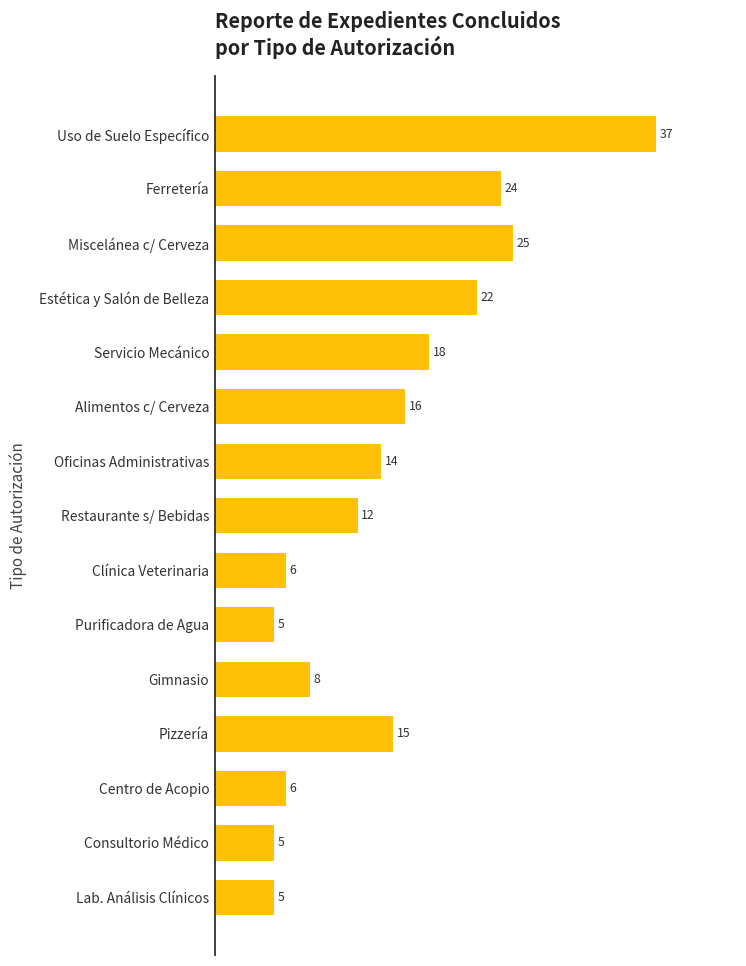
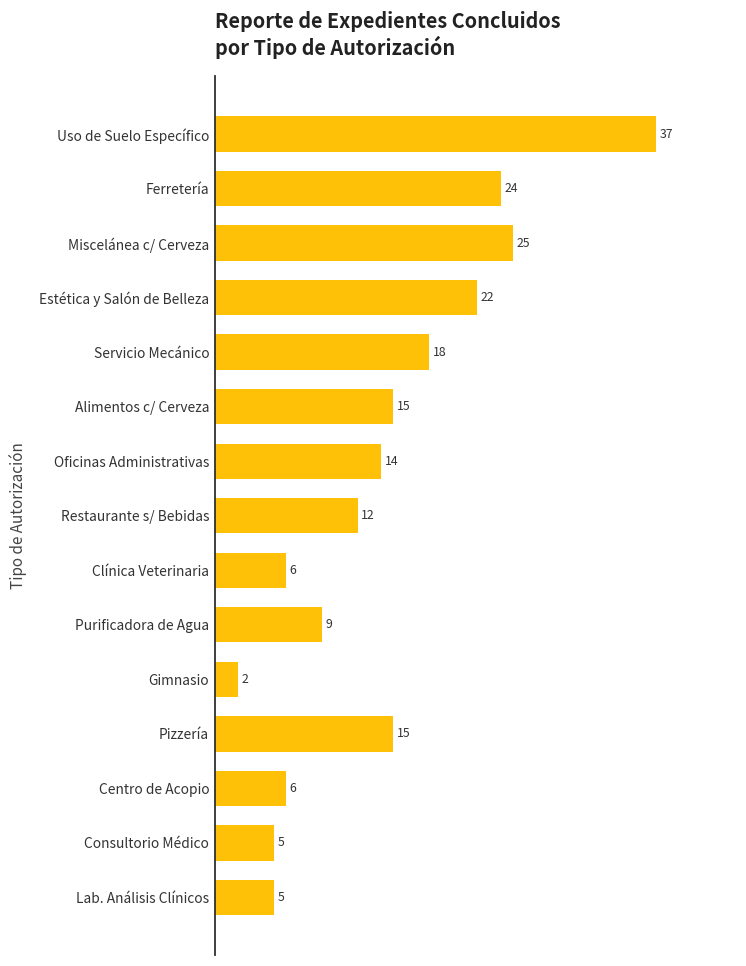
  {
    "Uso de Suelo Específico": 37,
    "Ferretería": 24,
    "Miscelánea c/ Cerveza": 25,
    "Estética y Salón de Belleza": 22,
    "Servicio Mecánico": 18,
-   "Alimentos c/ Cerveza": 16,
+   "Alimentos c/ Cerveza": 15,
    "Oficinas Administrativas": 14,
    "Restaurante s/ Bebidas": 12,
    "Clínica Veterinaria": 6,
-   "Purificadora de Agua": 5,
-   "Gimnasio": 8,
+   "Purificadora de Agua": 9,
+   "Gimnasio": 2,
    "Pizzería": 15,
    "Centro de Acopio": 6,
    "Consultorio Médico": 5,
    "Lab. Análisis Clínicos": 5
  }
